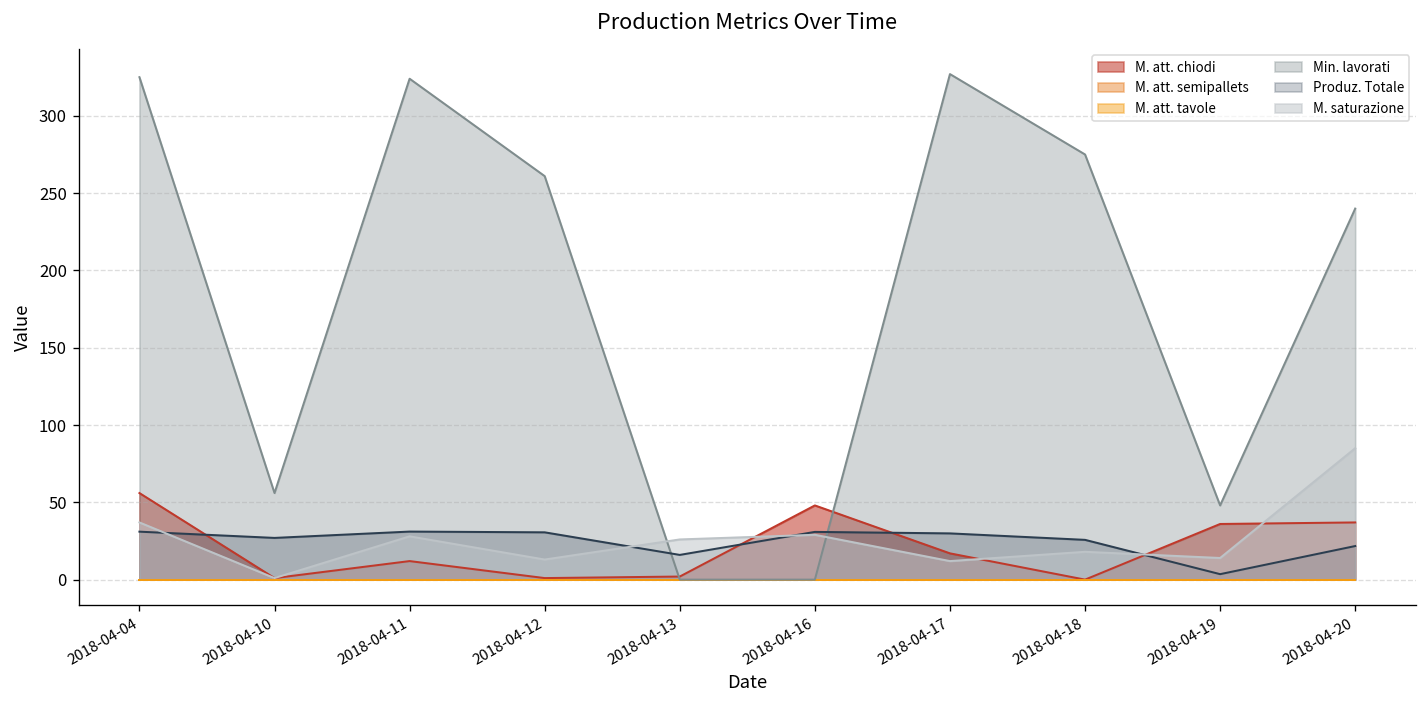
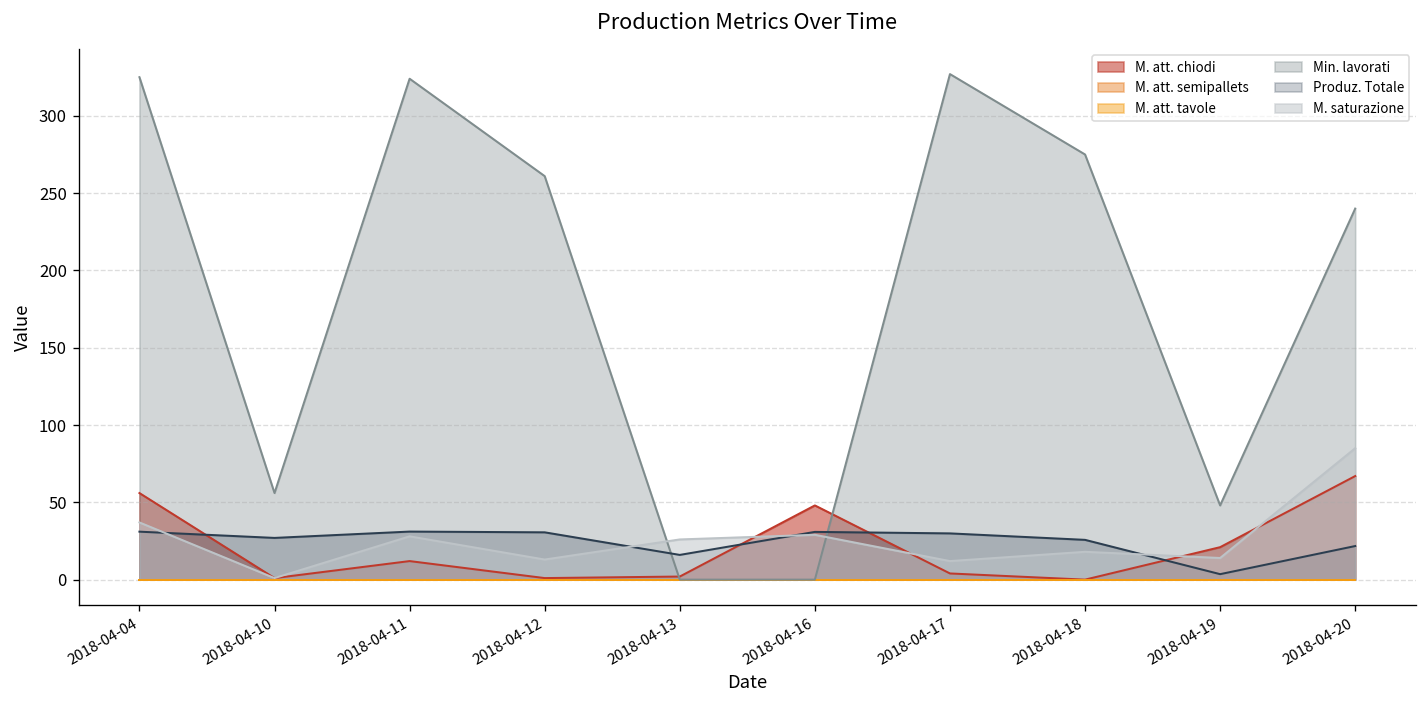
  {
    "M. att. chiodi": {
      "2018-04-04": 56,
      "2018-04-11": 12,
      "2018-04-13": 2,
      "2018-04-16": 48,
-     "2018-04-17": 17,
-     "2018-04-19": 36,
-     "2018-04-20": 37
+     "2018-04-17": 4,
+     "2018-04-19": 21,
+     "2018-04-20": 67
    },
    "M. att. tavole": {
      "2018-04-04": 0,
      "2018-04-11": 0,
      "2018-04-17": 0,
      "2018-04-19": 0,
      "2018-04-20": 0
    }
  }
